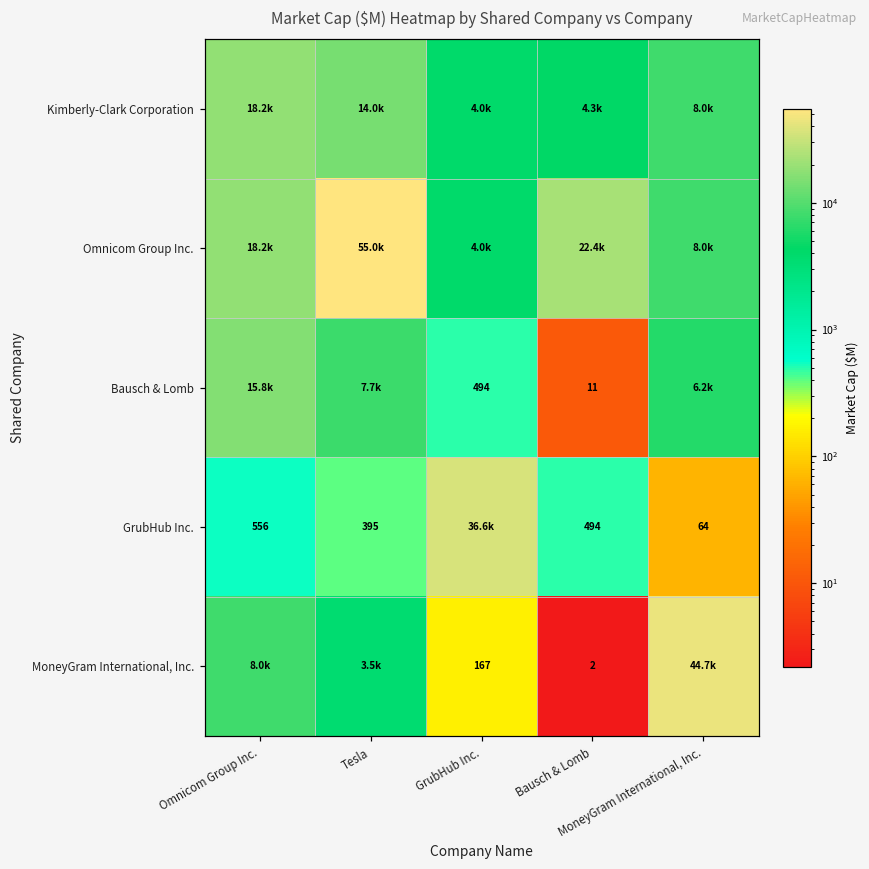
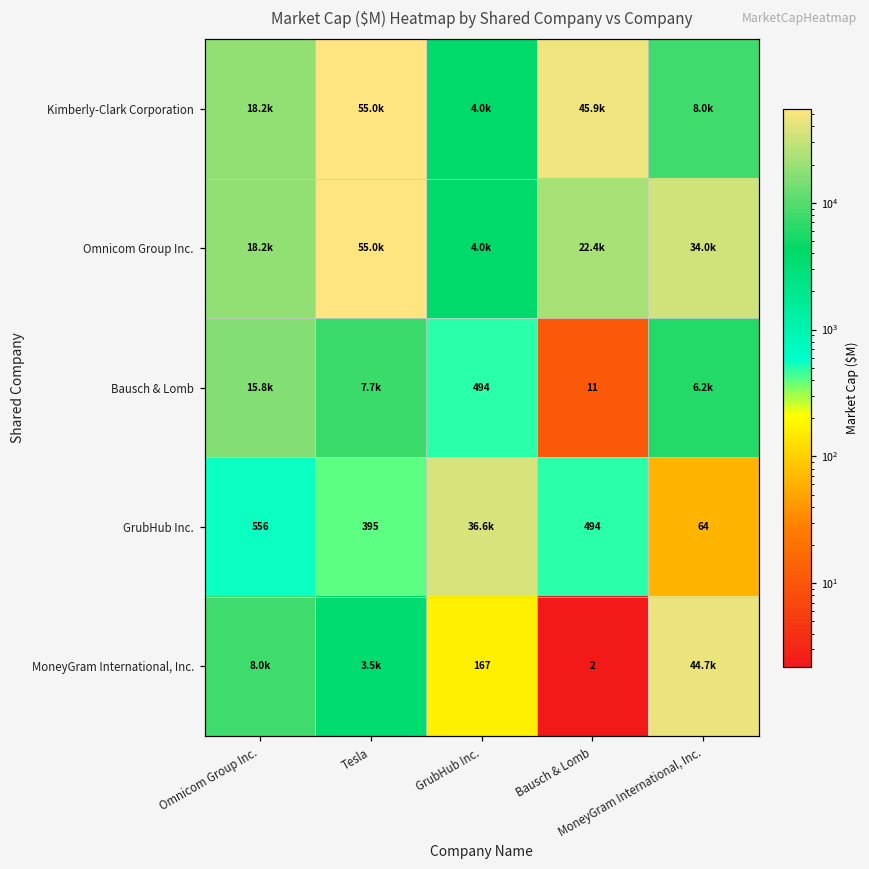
  {
    "Kimberly-Clark Corporation": {
      "Omnicom Group Inc.": "18.2k",
-     "Tesla": "14.0k",
+     "Tesla": "55.0k",
      "GrubHub Inc.": "4.0k",
-     "Bausch & Lomb": "4.3k",
+     "Bausch & Lomb": "45.9k",
      "MoneyGram International, Inc.": "8.0k"
    },
    "Omnicom Group Inc.": {
      "Omnicom Group Inc.": "18.2k",
      "Tesla": "55.0k",
      "GrubHub Inc.": "4.0k",
      "Bausch & Lomb": "22.4k",
-     "MoneyGram International, Inc.": "8.0k"
+     "MoneyGram International, Inc.": "34.0k"
    },
    "Bausch & Lomb": {
      "Omnicom Group Inc.": "15.8k",
      "Tesla": "7.7k",
      "GrubHub Inc.": "494",
      "Bausch & Lomb": "11",
      "MoneyGram International, Inc.": "6.2k"
    },
    "GrubHub Inc.": {
      "Omnicom Group Inc.": "556",
      "Tesla": "395",
      "GrubHub Inc.": "36.6k",
      "Bausch & Lomb": "494",
      "MoneyGram International, Inc.": "64"
    },
    "MoneyGram International, Inc.": {
      "Omnicom Group Inc.": "8.0k",
      "Tesla": "3.5k",
      "GrubHub Inc.": "167",
      "Bausch & Lomb": "2",
      "MoneyGram International, Inc.": "44.7k"
    }
  }
